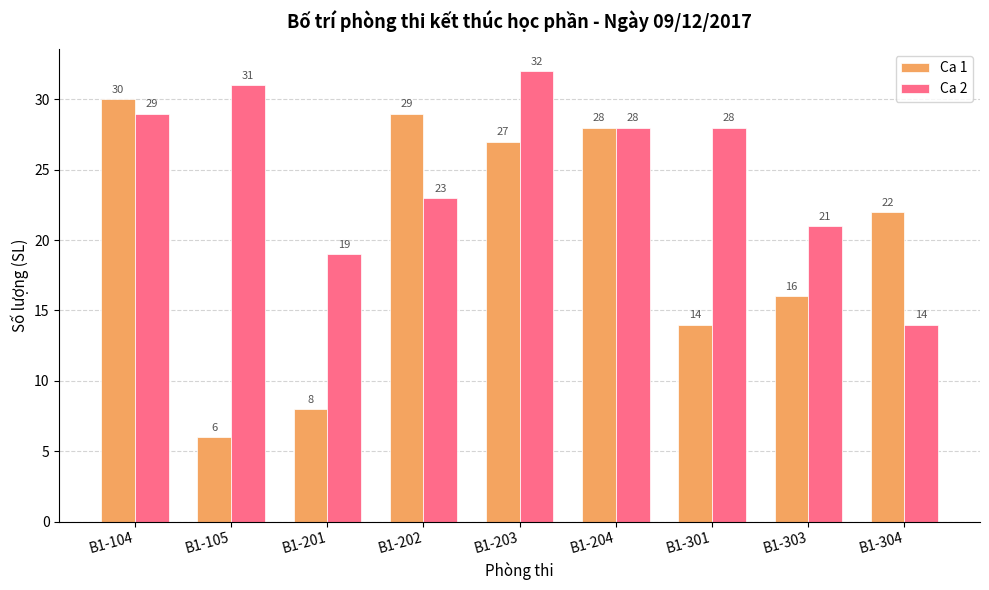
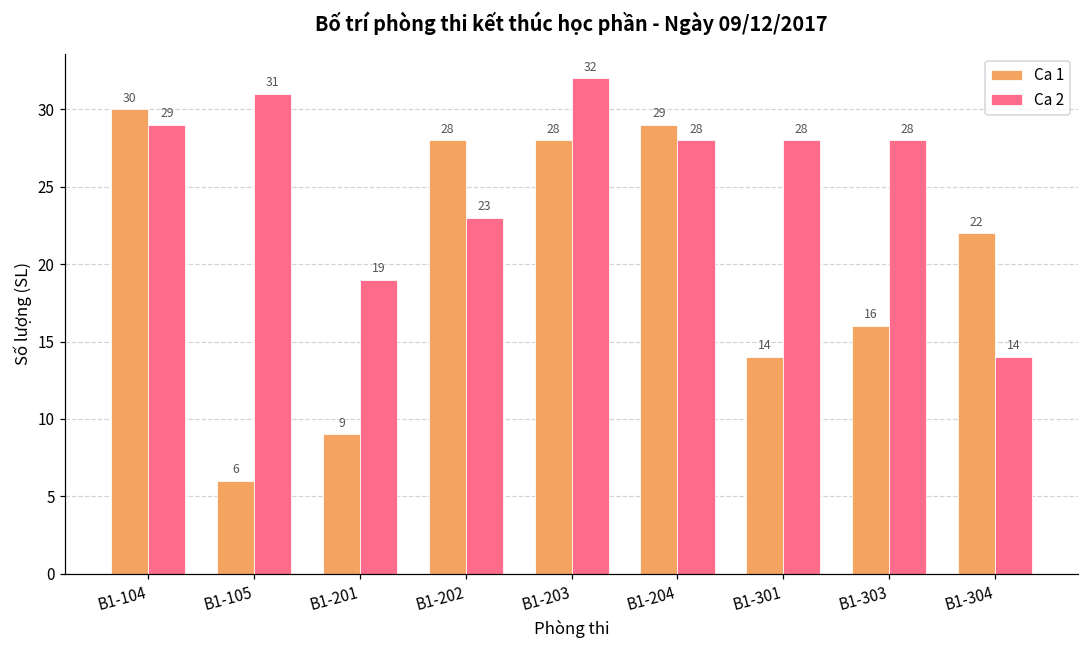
  {
    "Ca 1": {
      "B1-104": 30,
      "B1-105": 6,
-     "B1-201": 8,
-     "B1-202": 29,
-     "B1-203": 27,
-     "B1-204": 28,
+     "B1-201": 9,
+     "B1-202": 28,
+     "B1-203": 28,
+     "B1-204": 29,
      "B1-301": 14,
      "B1-303": 16,
      "B1-304": 22
    },
    "Ca 2": {
      "B1-104": 29,
      "B1-105": 31,
      "B1-201": 19,
      "B1-202": 23,
      "B1-203": 32,
      "B1-204": 28,
      "B1-301": 28,
-     "B1-303": 21,
+     "B1-303": 28,
      "B1-304": 14
    }
  }
